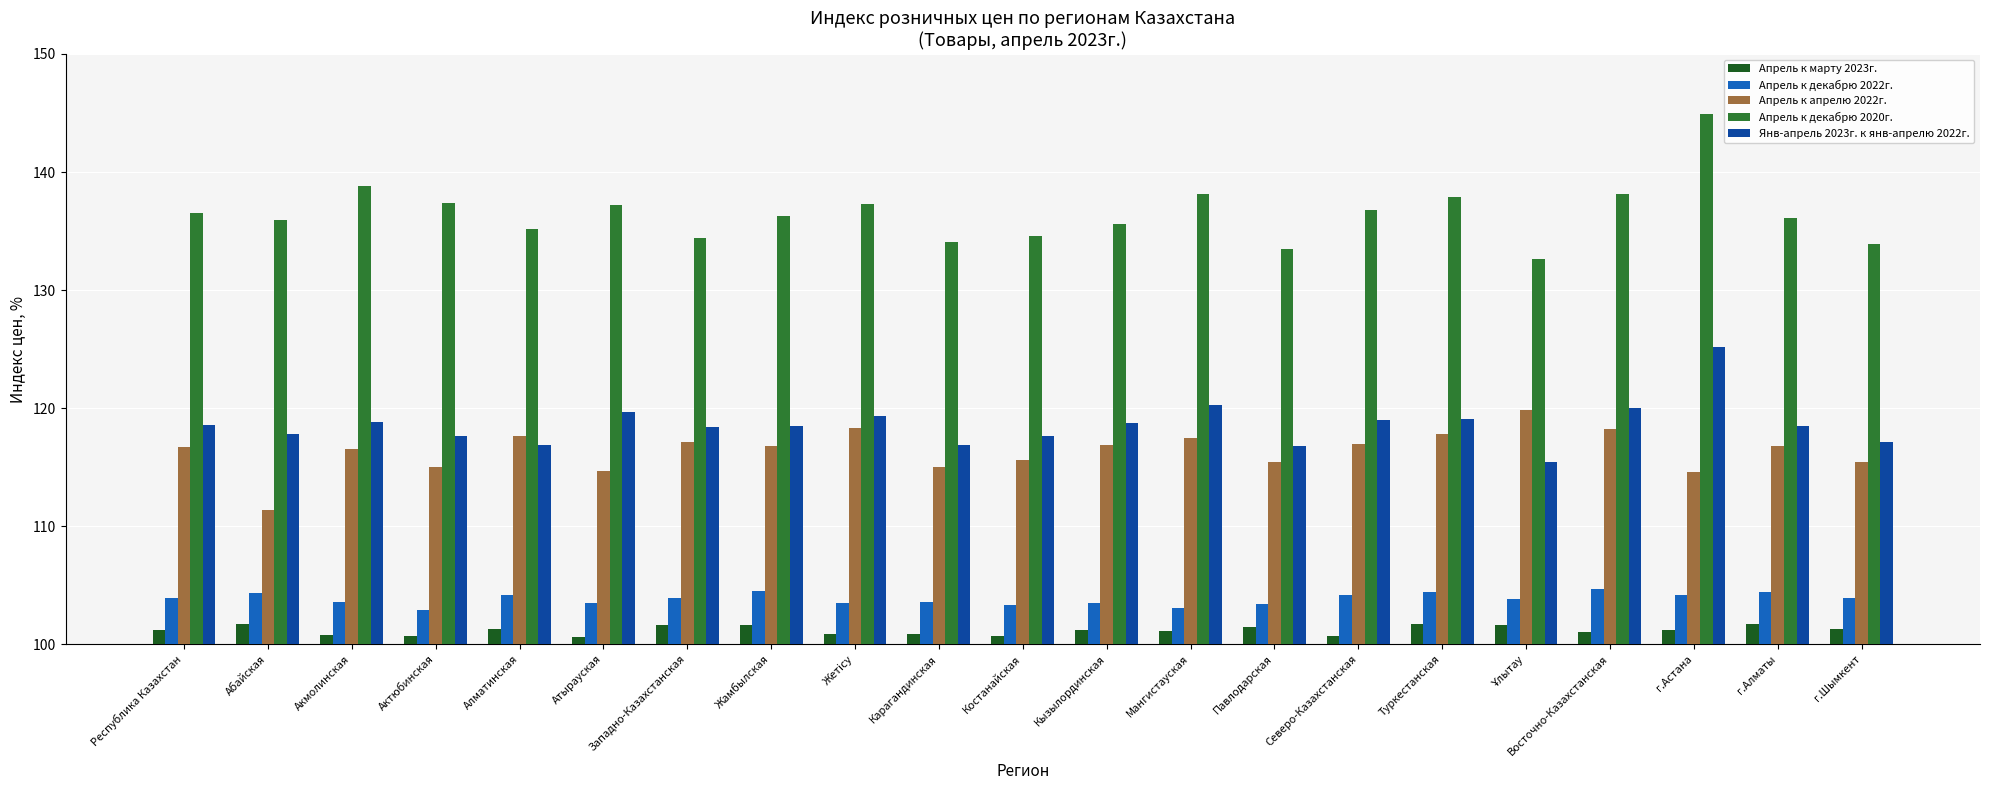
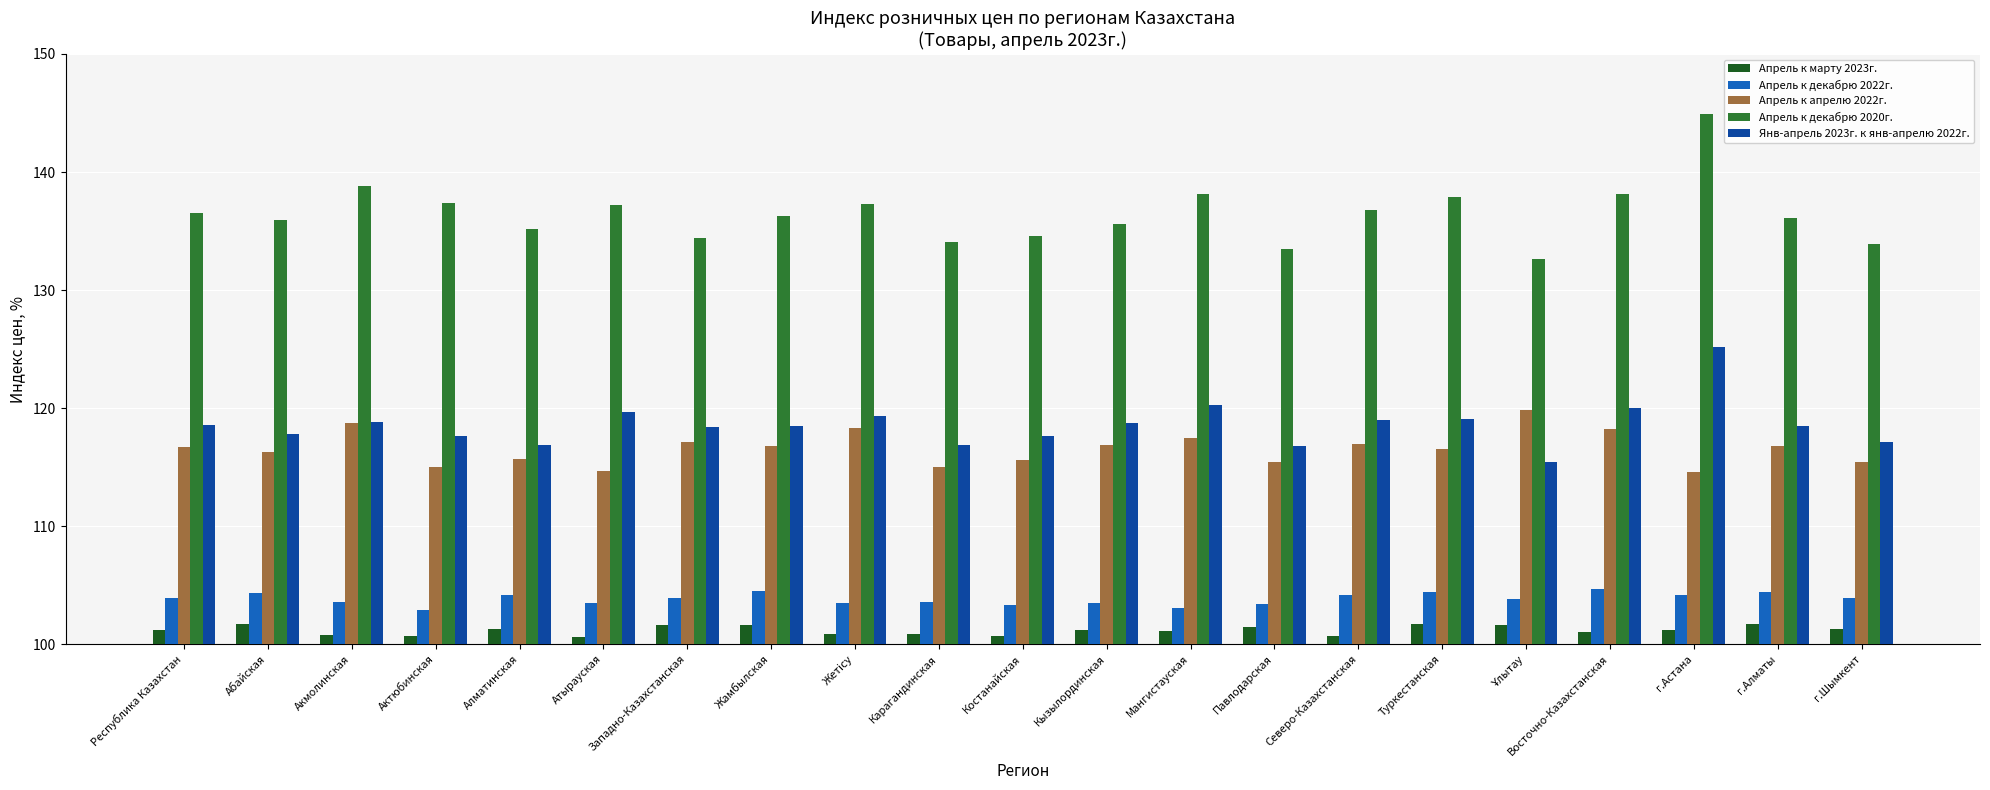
  {
    "Апрель к апрелю 2022г.": {
      "Республика Казахстан": 116.7,
-     "Абайская": 111.4,
-     "Акмолинская": 116.5,
+     "Абайская": 116.3,
+     "Акмолинская": 118.7,
      "Актюбинская": 115.0,
-     "Алматинская": 117.6,
+     "Алматинская": 115.7,
      "Атырауская": 114.7,
      "Западно-Казахстанская": 117.1,
      "Жамбылская": 116.8,
      "Жетісу": 118.3,
      "Карагандинская": 115.0,
      "Костанайская": 115.6,
      "Кызылординская": 116.9,
      "Мангистауская": 117.5,
      "Павлодарская": 115.4,
      "Северо-Казахстанская": 117.0,
-     "Туркестанская": 117.8,
+     "Туркестанская": 116.5,
      "Ұлытау": 119.8,
      "Восточно-Казахстанская": 118.2,
      "г.Астана": 114.6,
      "г.Алматы": 116.8,
      "г.Шымкент": 115.4
    }
  }
